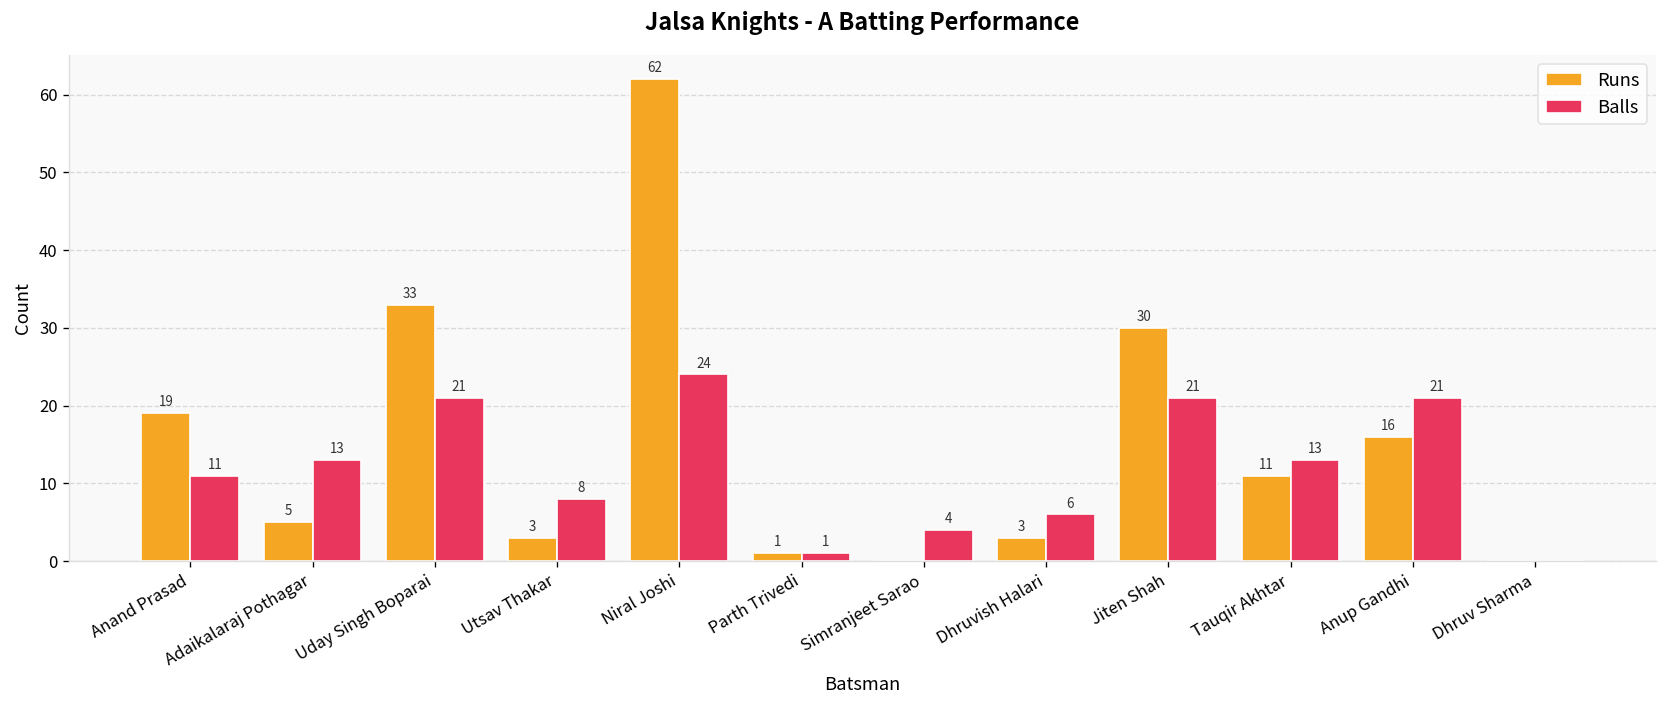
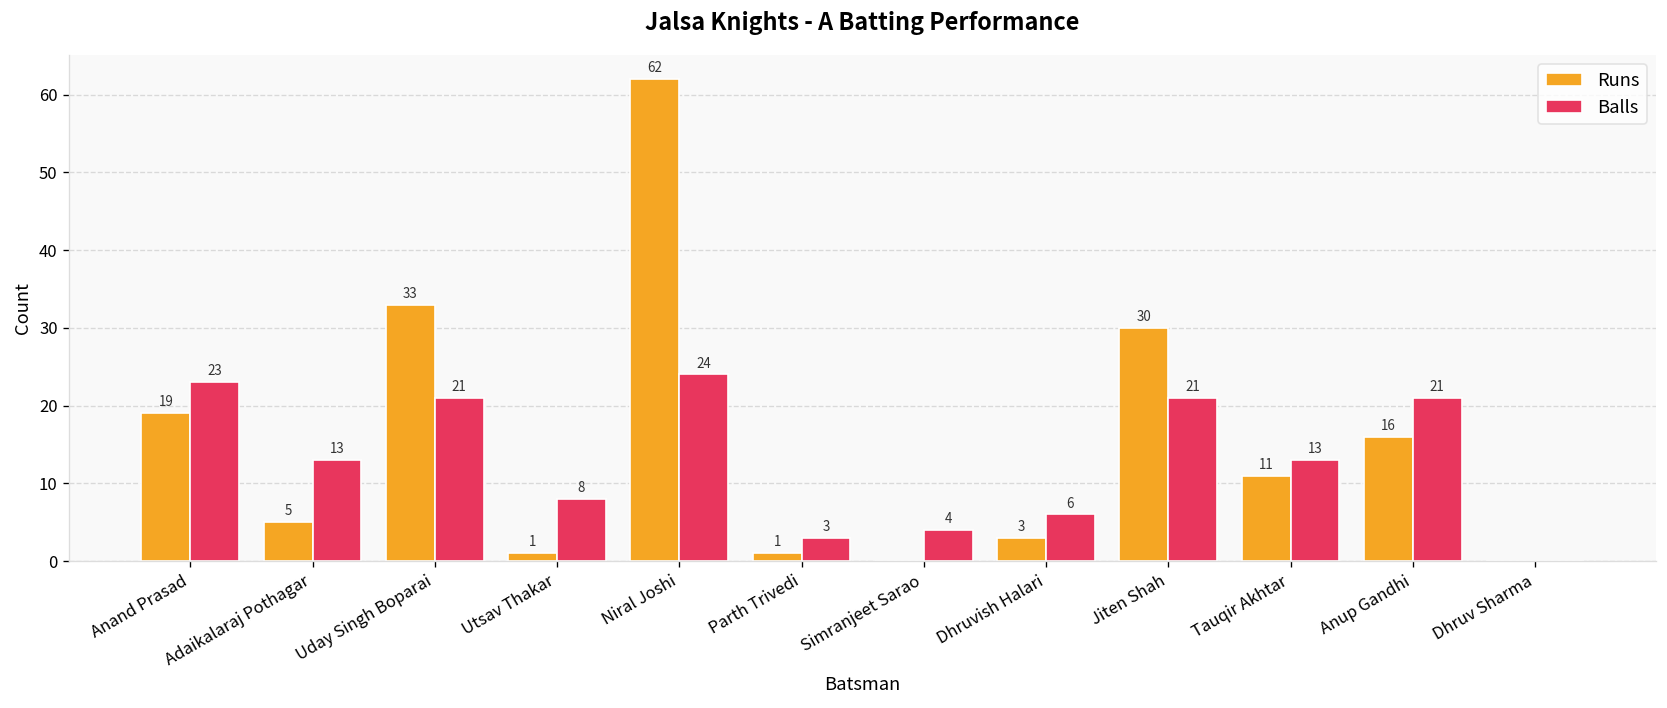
  {
    "Runs": {
      "Anand Prasad": 19,
      "Adaikalaraj Pothagar": 5,
      "Uday Singh Boparai": 33,
-     "Utsav Thakar": 3,
+     "Utsav Thakar": 1,
      "Niral Joshi": 62,
      "Parth Trivedi": 1,
      "Dhruvish Halari": 3,
      "Jiten Shah": 30,
      "Tauqir Akhtar": 11,
      "Anup Gandhi": 16
    },
    "Balls": {
-     "Anand Prasad": 11,
+     "Anand Prasad": 23,
      "Adaikalaraj Pothagar": 13,
      "Uday Singh Boparai": 21,
      "Utsav Thakar": 8,
      "Niral Joshi": 24,
-     "Parth Trivedi": 1,
+     "Parth Trivedi": 3,
      "Simranjeet Sarao": 4,
      "Dhruvish Halari": 6,
      "Jiten Shah": 21,
      "Tauqir Akhtar": 13,
      "Anup Gandhi": 21
    }
  }
